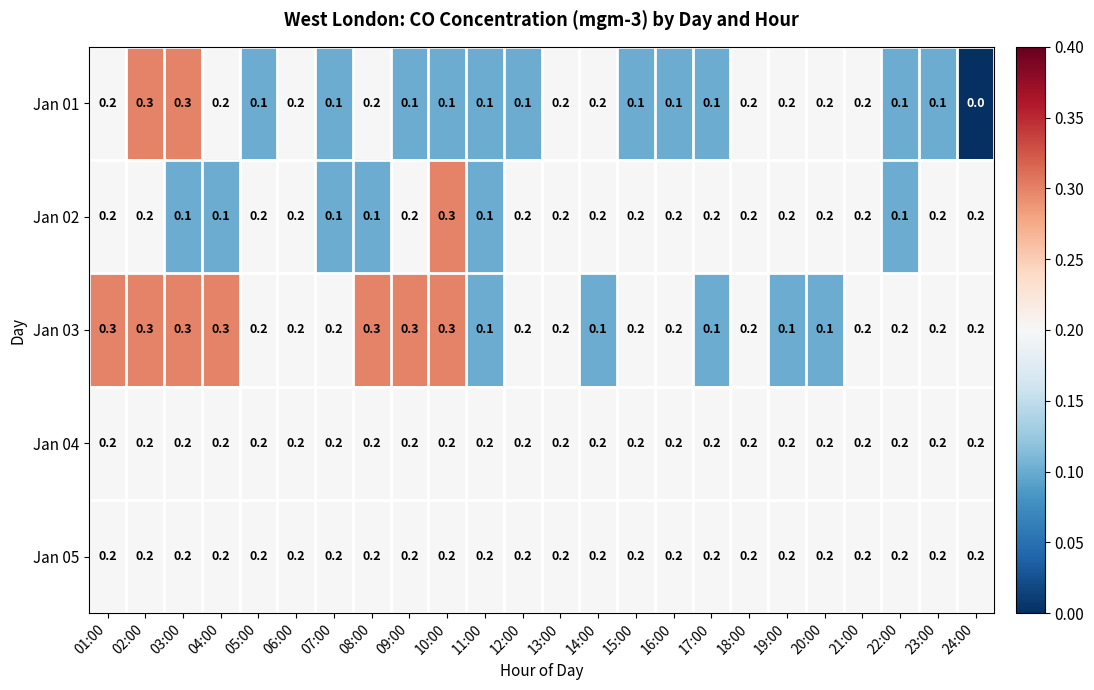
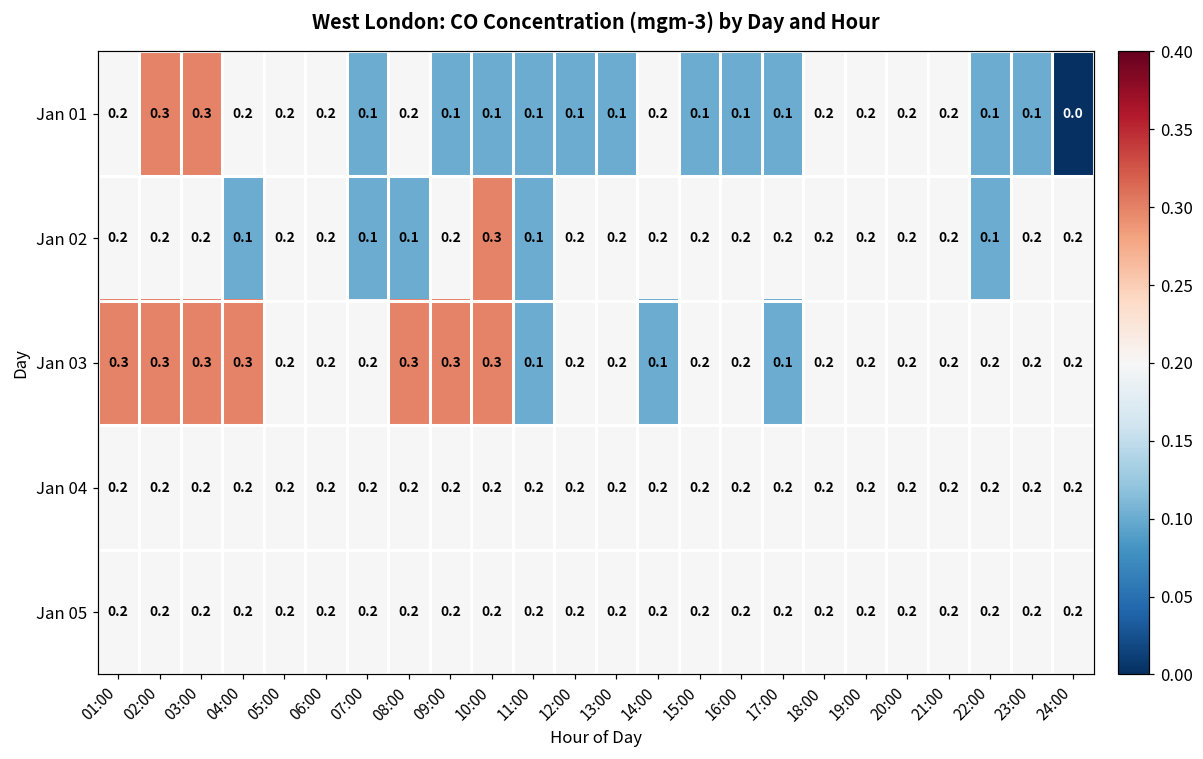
  {
    "Jan 01": {
      "01:00": 0.2,
      "02:00": 0.3,
      "03:00": 0.3,
      "04:00": 0.2,
-     "05:00": 0.1,
+     "05:00": 0.2,
      "06:00": 0.2,
      "07:00": 0.1,
      "08:00": 0.2,
      "09:00": 0.1,
      "10:00": 0.1,
      "11:00": 0.1,
      "12:00": 0.1,
-     "13:00": 0.2,
+     "13:00": 0.1,
      "14:00": 0.2,
      "15:00": 0.1,
      "16:00": 0.1,
      "17:00": 0.1,
      "18:00": 0.2,
      "19:00": 0.2,
      "20:00": 0.2,
      "21:00": 0.2,
      "22:00": 0.1,
      "23:00": 0.1,
      "24:00": 0.0
    },
    "Jan 02": {
      "01:00": 0.2,
      "02:00": 0.2,
-     "03:00": 0.1,
+     "03:00": 0.2,
      "04:00": 0.1,
      "05:00": 0.2,
      "06:00": 0.2,
      "07:00": 0.1,
      "08:00": 0.1,
      "09:00": 0.2,
      "10:00": 0.3,
      "11:00": 0.1,
      "12:00": 0.2,
      "13:00": 0.2,
      "14:00": 0.2,
      "15:00": 0.2,
      "16:00": 0.2,
      "17:00": 0.2,
      "18:00": 0.2,
      "19:00": 0.2,
      "20:00": 0.2,
      "21:00": 0.2,
      "22:00": 0.1,
      "23:00": 0.2,
      "24:00": 0.2
    },
    "Jan 03": {
      "01:00": 0.3,
      "02:00": 0.3,
      "03:00": 0.3,
      "04:00": 0.3,
      "05:00": 0.2,
      "06:00": 0.2,
      "07:00": 0.2,
      "08:00": 0.3,
      "09:00": 0.3,
      "10:00": 0.3,
      "11:00": 0.1,
      "12:00": 0.2,
      "13:00": 0.2,
      "14:00": 0.1,
      "15:00": 0.2,
      "16:00": 0.2,
      "17:00": 0.1,
      "18:00": 0.2,
-     "19:00": 0.1,
-     "20:00": 0.1,
+     "19:00": 0.2,
+     "20:00": 0.2,
      "21:00": 0.2,
      "22:00": 0.2,
      "23:00": 0.2,
      "24:00": 0.2
    },
    "Jan 04": {
      "01:00": 0.2,
      "02:00": 0.2,
      "03:00": 0.2,
      "04:00": 0.2,
      "05:00": 0.2,
      "06:00": 0.2,
      "07:00": 0.2,
      "08:00": 0.2,
      "09:00": 0.2,
      "10:00": 0.2,
      "11:00": 0.2,
      "12:00": 0.2,
      "13:00": 0.2,
      "14:00": 0.2,
      "15:00": 0.2,
      "16:00": 0.2,
      "17:00": 0.2,
      "18:00": 0.2,
      "19:00": 0.2,
      "20:00": 0.2,
      "21:00": 0.2,
      "22:00": 0.2,
      "23:00": 0.2,
      "24:00": 0.2
    },
    "Jan 05": {
      "01:00": 0.2,
      "02:00": 0.2,
      "03:00": 0.2,
      "04:00": 0.2,
      "05:00": 0.2,
      "06:00": 0.2,
      "07:00": 0.2,
      "08:00": 0.2,
      "09:00": 0.2,
      "10:00": 0.2,
      "11:00": 0.2,
      "12:00": 0.2,
      "13:00": 0.2,
      "14:00": 0.2,
      "15:00": 0.2,
      "16:00": 0.2,
      "17:00": 0.2,
      "18:00": 0.2,
      "19:00": 0.2,
      "20:00": 0.2,
      "21:00": 0.2,
      "22:00": 0.2,
      "23:00": 0.2,
      "24:00": 0.2
    }
  }
